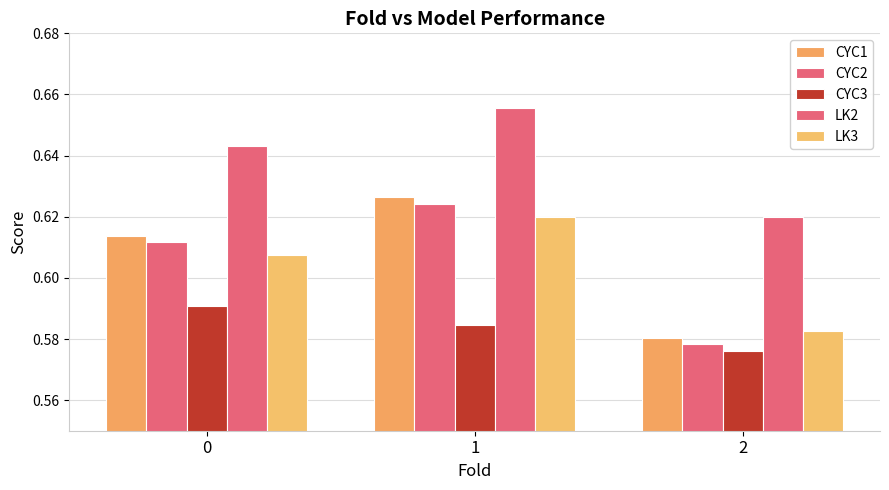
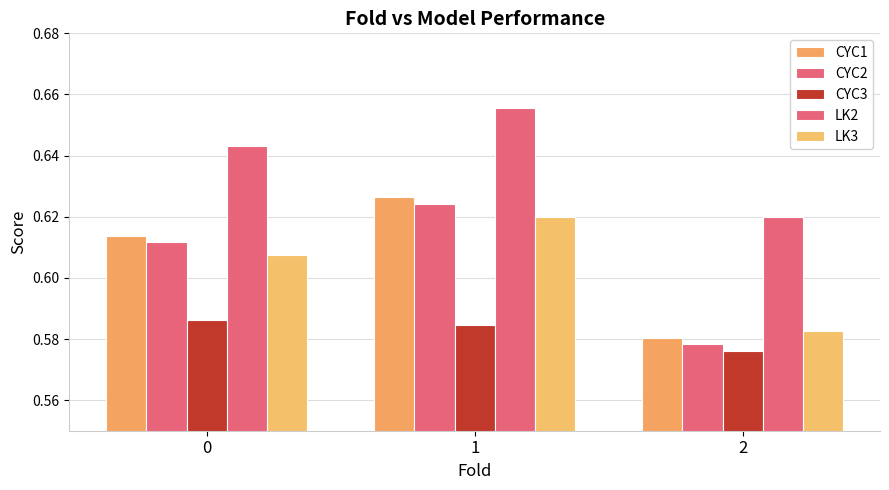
  {
    "CYC3": {
-     "0": 0.591,
+     "0": 0.586,
      "1": 0.585,
      "2": 0.576
    }
  }
